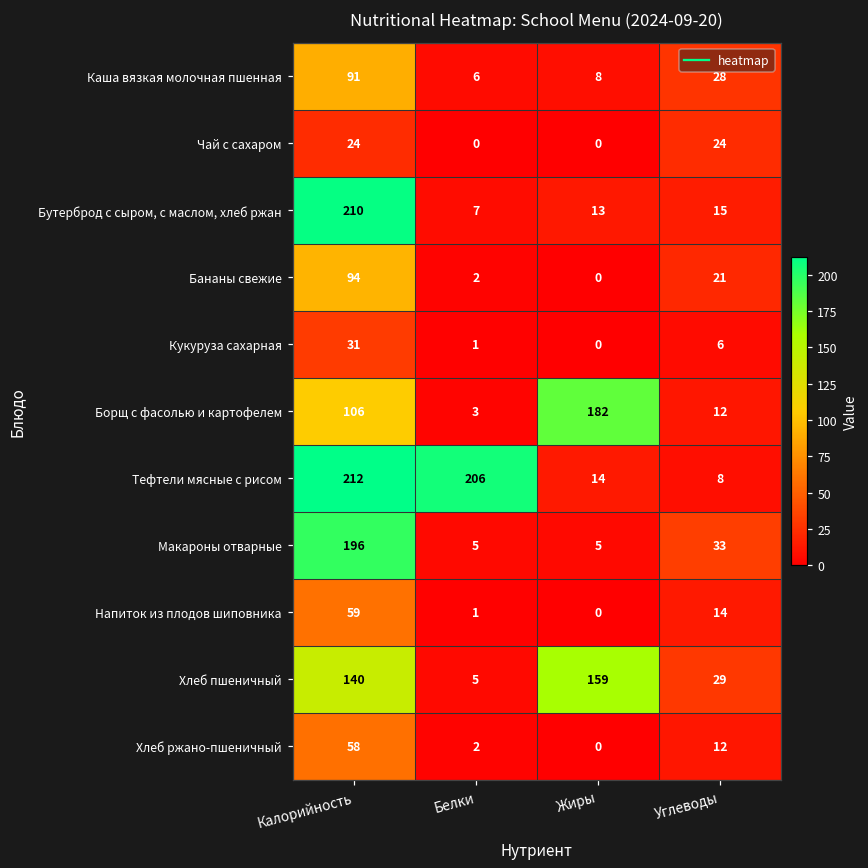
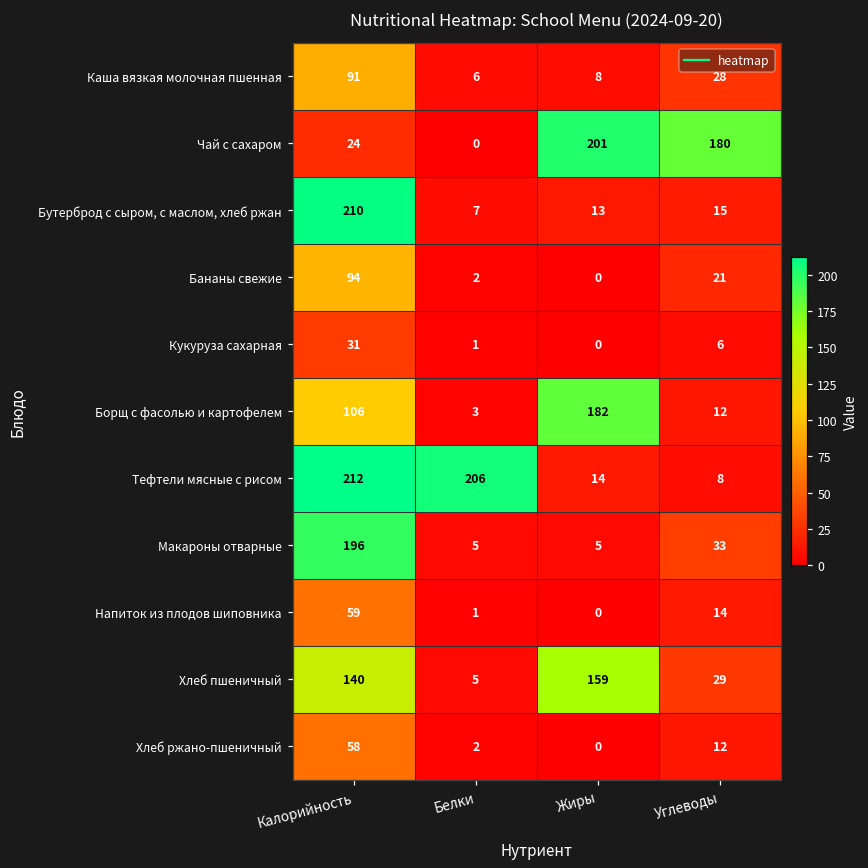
  {
    "Каша вязкая молочная пшенная": {
      "Калорийность": 91,
      "Белки": 6,
      "Жиры": 8
    },
    "Чай с сахаром": {
      "Калорийность": 24,
      "Белки": 0,
-     "Жиры": 0,
-     "Углеводы": 24
+     "Жиры": 201,
+     "Углеводы": 180
    },
    "Бутерброд с сыром, с маслом, хлеб ржан": {
      "Калорийность": 210,
      "Белки": 7,
      "Жиры": 13,
      "Углеводы": 15
    },
    "Бананы свежие": {
      "Калорийность": 94,
      "Белки": 2,
      "Жиры": 0,
      "Углеводы": 21
    },
    "Кукуруза сахарная": {
      "Калорийность": 31,
      "Белки": 1,
      "Жиры": 0,
      "Углеводы": 6
    },
    "Борщ с фасолью и картофелем": {
      "Калорийность": 106,
      "Белки": 3,
      "Жиры": 182,
      "Углеводы": 12
    },
    "Тефтели мясные с рисом": {
      "Калорийность": 212,
      "Белки": 206,
      "Жиры": 14,
      "Углеводы": 8
    },
    "Макароны отварные": {
      "Калорийность": 196,
      "Белки": 5,
      "Жиры": 5,
      "Углеводы": 33
    },
    "Напиток из плодов шиповника": {
      "Калорийность": 59,
      "Белки": 1,
      "Жиры": 0,
      "Углеводы": 14
    },
    "Хлеб пшеничный": {
      "Калорийность": 140,
      "Белки": 5,
      "Жиры": 159,
      "Углеводы": 29
    },
    "Хлеб ржано-пшеничный": {
      "Калорийность": 58,
      "Белки": 2,
      "Жиры": 0,
      "Углеводы": 12
    }
  }
